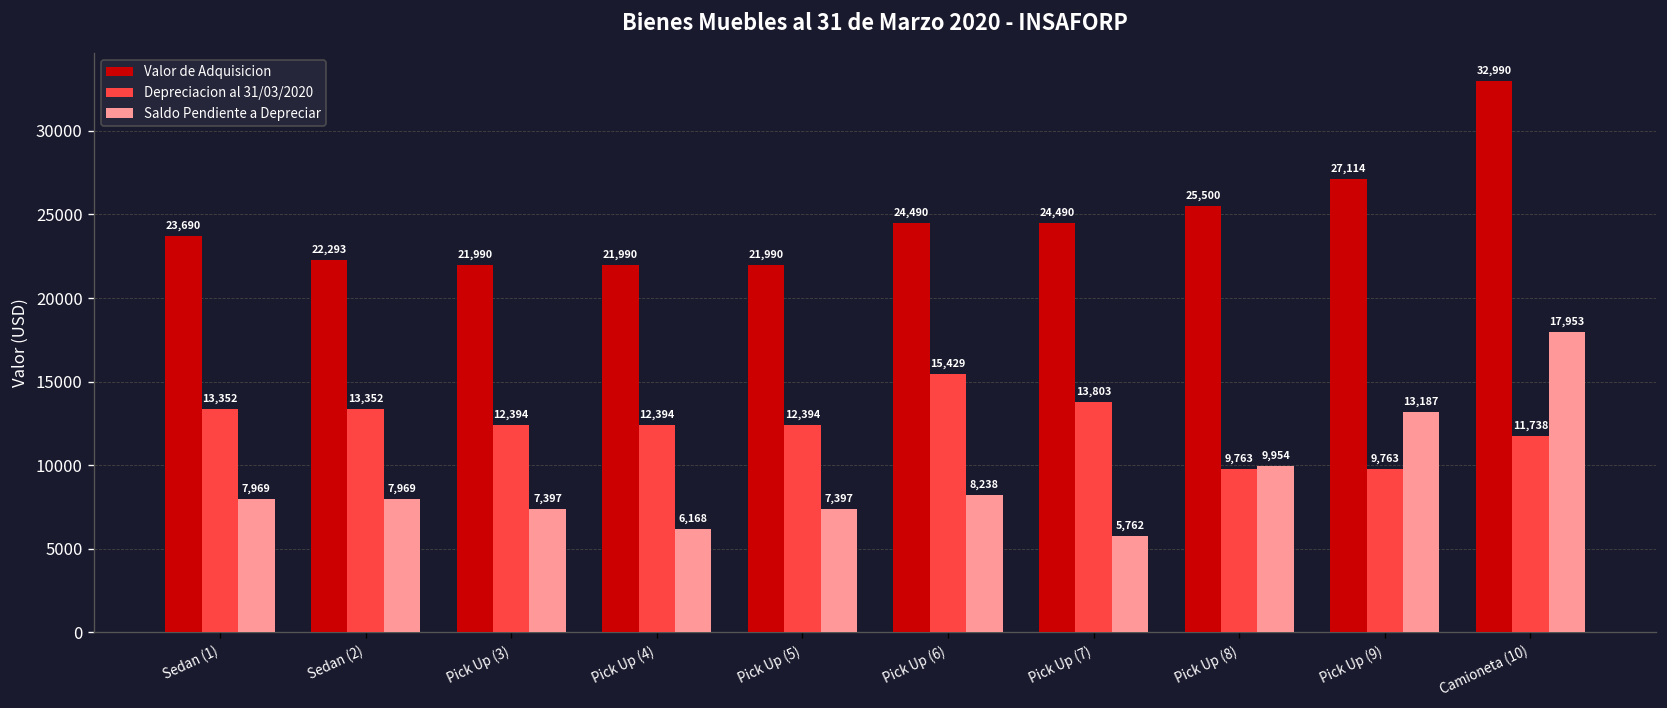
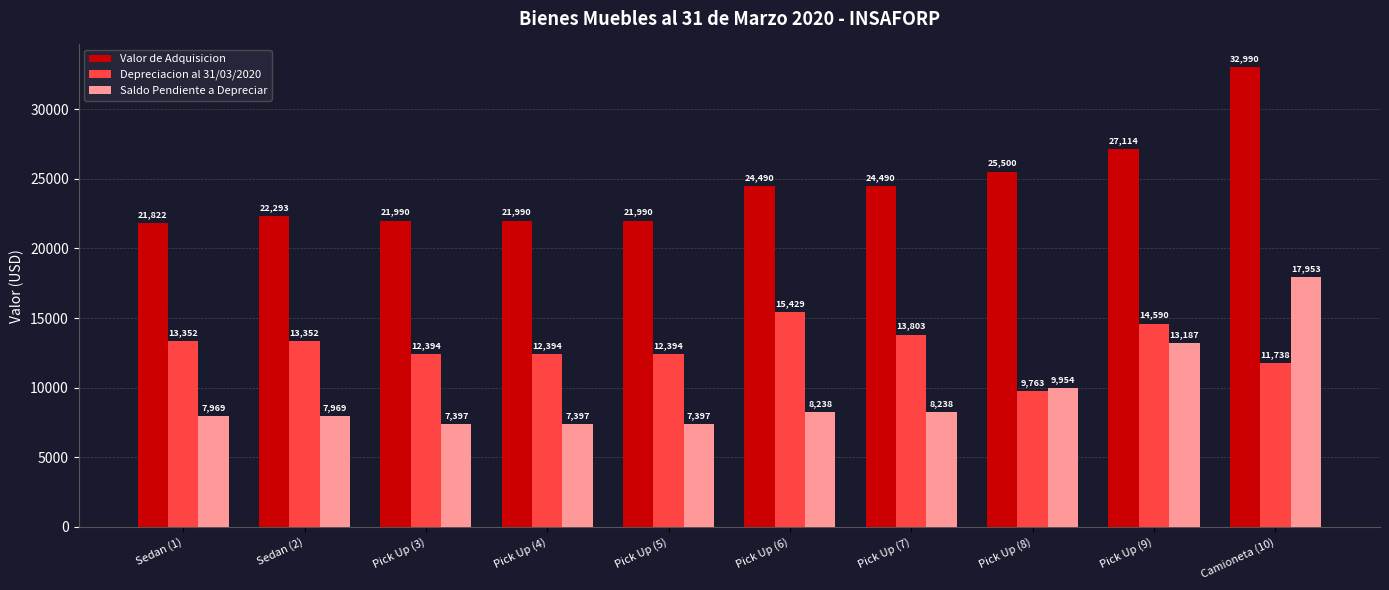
  {
    "Valor de Adquisicion": {
-     "Sedan (1)": "23,690",
+     "Sedan (1)": "21,822",
      "Sedan (2)": "22,293",
      "Pick Up (3)": "21,990",
      "Pick Up (4)": "21,990",
      "Pick Up (5)": "21,990",
      "Pick Up (6)": "24,490",
      "Pick Up (7)": "24,490",
      "Pick Up (8)": "25,500",
      "Pick Up (9)": "27,114",
      "Camioneta (10)": "32,990"
    },
    "Depreciacion al 31/03/2020": {
      "Sedan (1)": "13,352",
      "Sedan (2)": "13,352",
      "Pick Up (3)": "12,394",
      "Pick Up (4)": "12,394",
      "Pick Up (5)": "12,394",
      "Pick Up (6)": "15,429",
      "Pick Up (7)": "13,803",
      "Pick Up (8)": "9,763",
-     "Pick Up (9)": "9,763",
+     "Pick Up (9)": "14,590",
      "Camioneta (10)": "11,738"
    },
    "Saldo Pendiente a Depreciar": {
      "Sedan (1)": "7,969",
      "Sedan (2)": "7,969",
      "Pick Up (3)": "7,397",
-     "Pick Up (4)": "6,168",
+     "Pick Up (4)": "7,397",
      "Pick Up (5)": "7,397",
      "Pick Up (6)": "8,238",
-     "Pick Up (7)": "5,762",
+     "Pick Up (7)": "8,238",
      "Pick Up (8)": "9,954",
      "Pick Up (9)": "13,187",
      "Camioneta (10)": "17,953"
    }
  }
